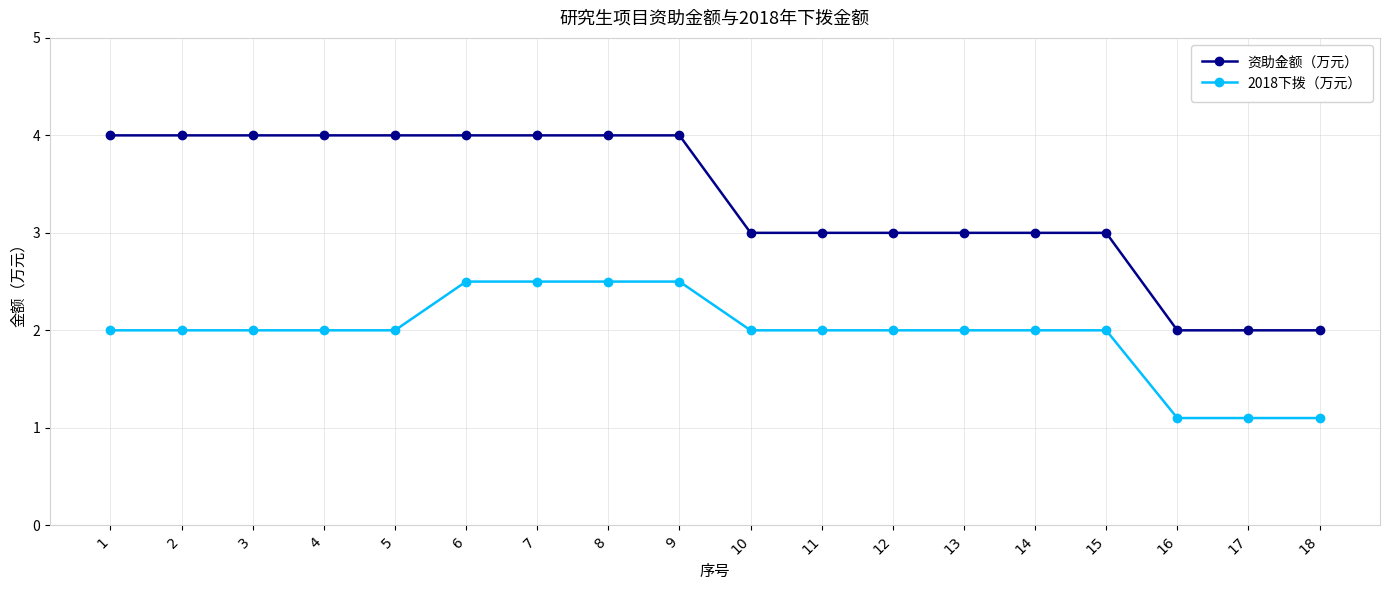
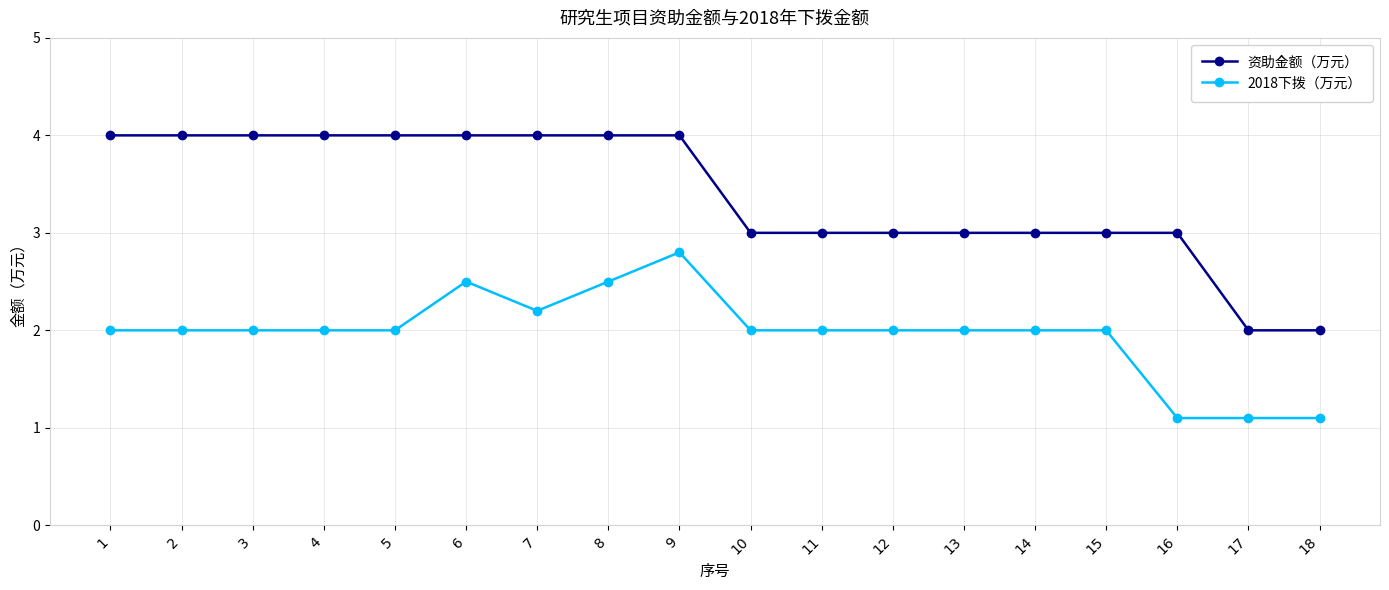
  {
    "资助金额（万元）": {
      "1": 4,
      "2": 4,
      "3": 4,
      "4": 4,
      "5": 4,
      "6": 4,
      "7": 4,
      "8": 4,
      "9": 4,
      "10": 3,
      "11": 3,
      "12": 3,
      "13": 3,
      "14": 3,
      "15": 3,
-     "16": 2,
+     "16": 3,
      "17": 2,
      "18": 2
    },
    "2018下拨（万元）": {
      "1": 2.0,
      "2": 2.0,
      "3": 2.0,
      "4": 2.0,
      "5": 2.0,
      "6": 2.5,
-     "7": 2.5,
+     "7": 2.2,
      "8": 2.5,
-     "9": 2.5,
+     "9": 2.8,
      "10": 2.0,
      "11": 2.0,
      "12": 2.0,
      "13": 2.0,
      "14": 2.0,
      "15": 2.0,
      "16": 1.1,
      "17": 1.1,
      "18": 1.1
    }
  }
